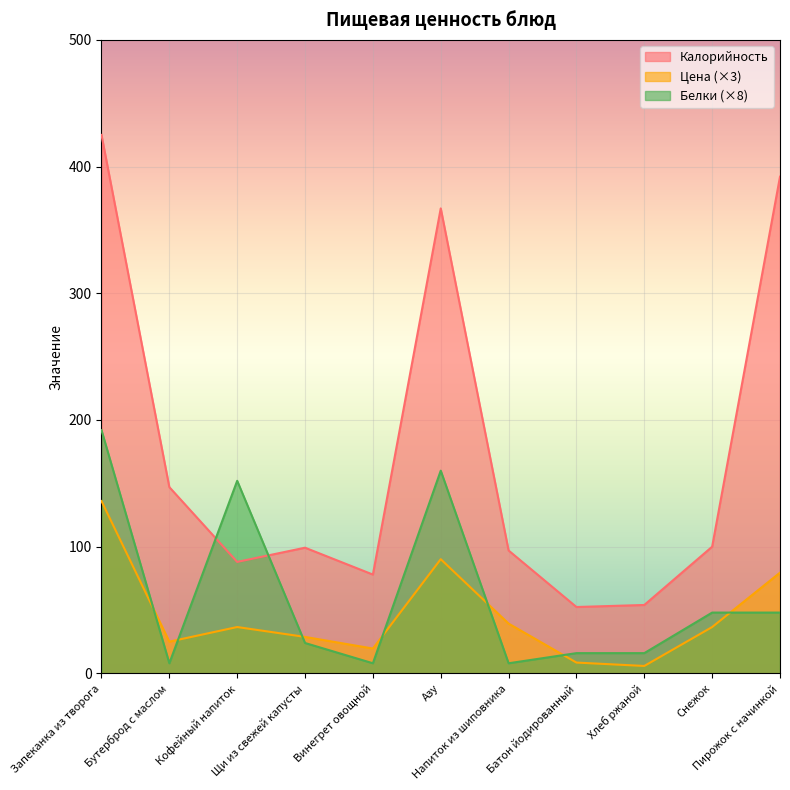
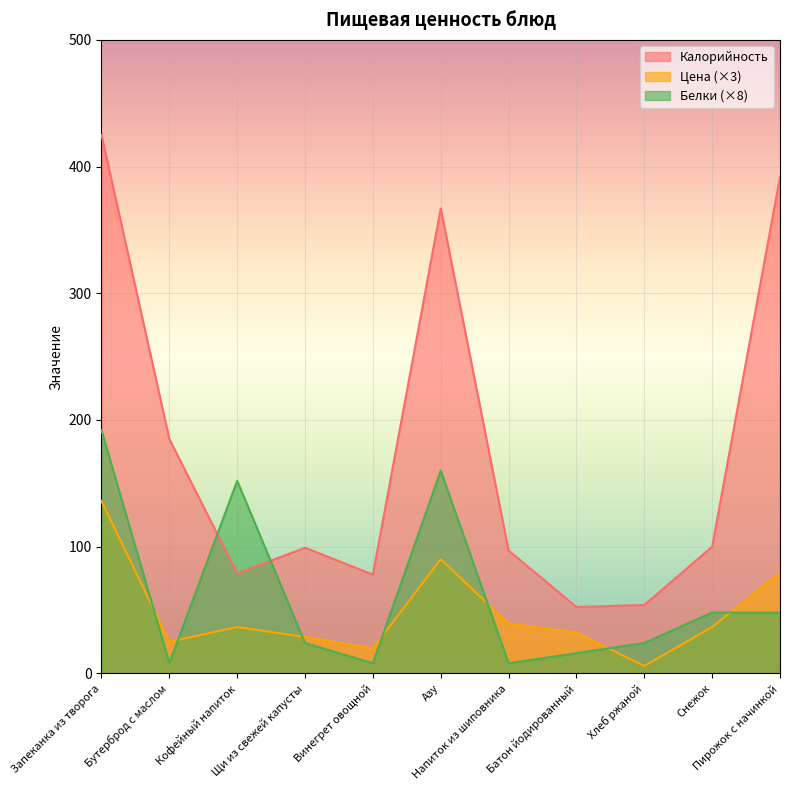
  {
    "Калорийность": {
      "Запеканка из творога": 425,
-     "Бутерброд с маслом": 147,
-     "Кофейный напиток": 88,
+     "Бутерброд с маслом": 185,
+     "Кофейный напиток": 79,
      "Щи из свежей капусты": 99,
      "Винегрет овощной": 78,
      "Азу": 367,
      "Напиток из шиповника": 97,
      "Батон йодированный": 52,
      "Хлеб ржаной": 54,
      "Снежок": 100,
      "Пирожок с начинкой": 392
    },
    "Цена (×3)": {
      "Запеканка из творога": 136,
      "Бутерброд с маслом": 25,
      "Кофейный напиток": 37,
      "Щи из свежей капусты": 29,
      "Винегрет овощной": 20,
      "Азу": 90,
      "Напиток из шиповника": 39,
-     "Батон йодированный": 9,
+     "Батон йодированный": 32,
      "Хлеб ржаной": 6,
      "Снежок": 37,
      "Пирожок с начинкой": 80
    },
    "Белки (×8)": {
      "Запеканка из творога": 192,
      "Бутерброд с маслом": 8,
      "Кофейный напиток": 152,
      "Щи из свежей капусты": 24,
      "Винегрет овощной": 8,
      "Азу": 160,
      "Напиток из шиповника": 8,
      "Батон йодированный": 16,
-     "Хлеб ржаной": 16,
+     "Хлеб ржаной": 24,
      "Снежок": 48,
      "Пирожок с начинкой": 48
    }
  }
